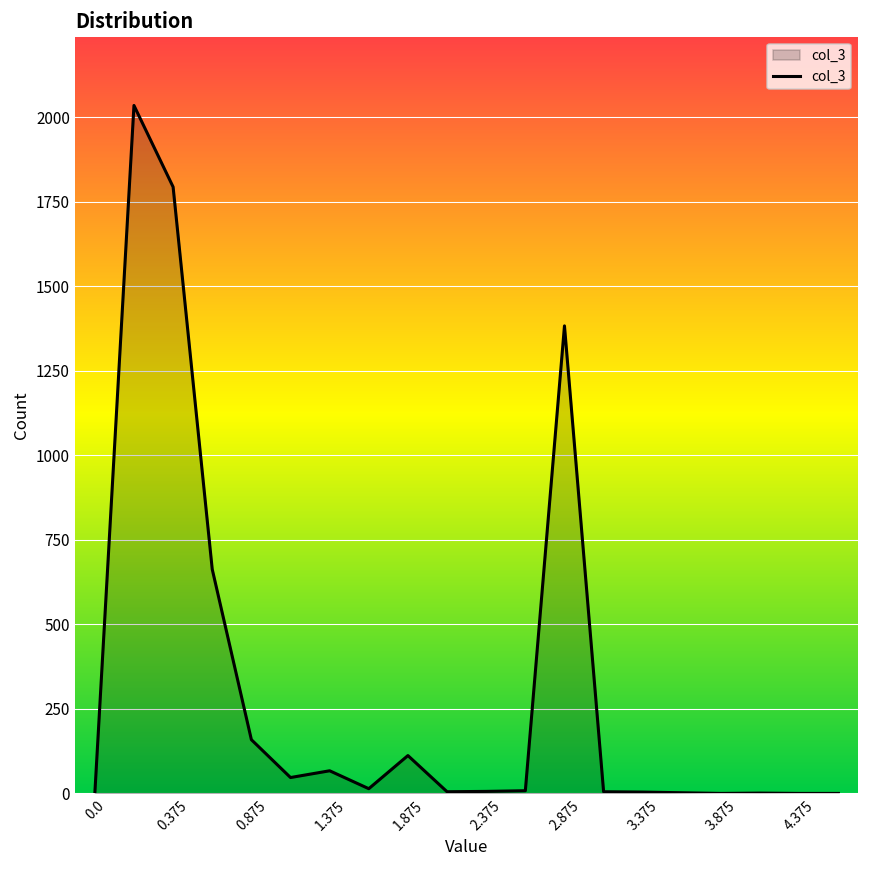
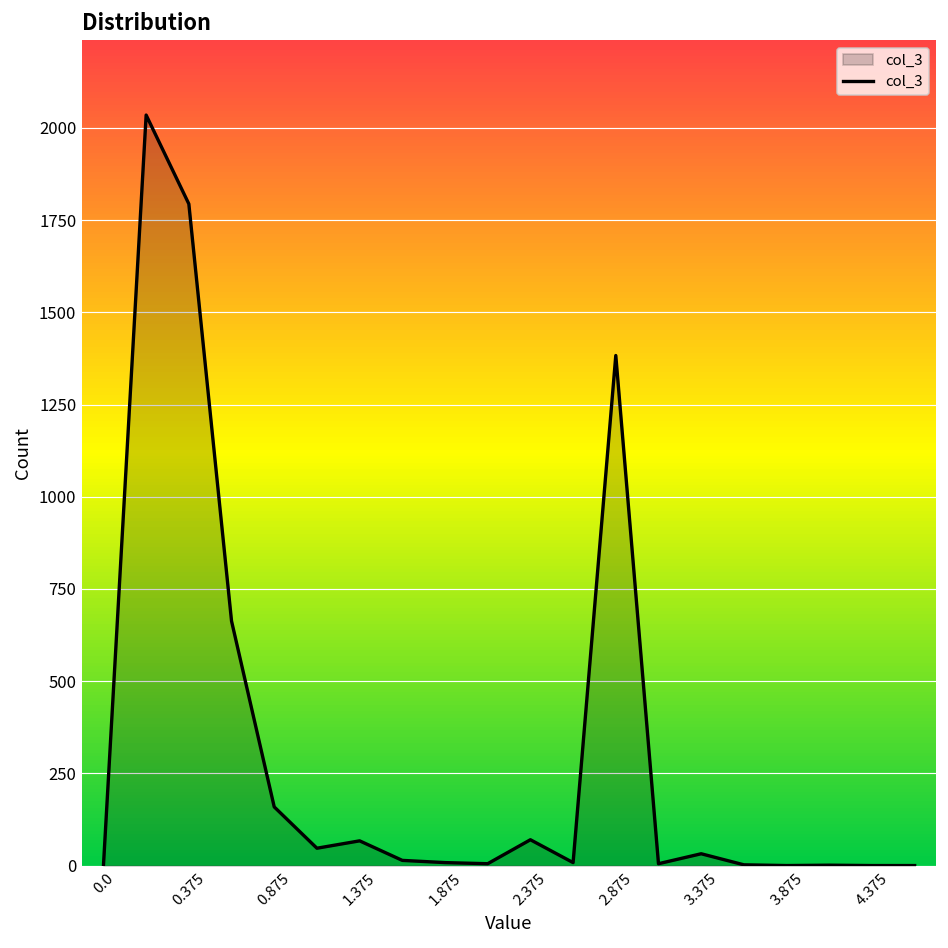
  {
    "0.0": 0,
    "0.375": 1790,
    "0.875": 160,
    "1.375": 70,
-   "1.875": 110,
-   "2.375": 10,
+   "1.875": 10,
+   "2.375": 70,
    "2.875": 1380,
-   "3.375": 0,
+   "3.375": 30,
    "3.875": 0,
    "4.375": 0
  }
